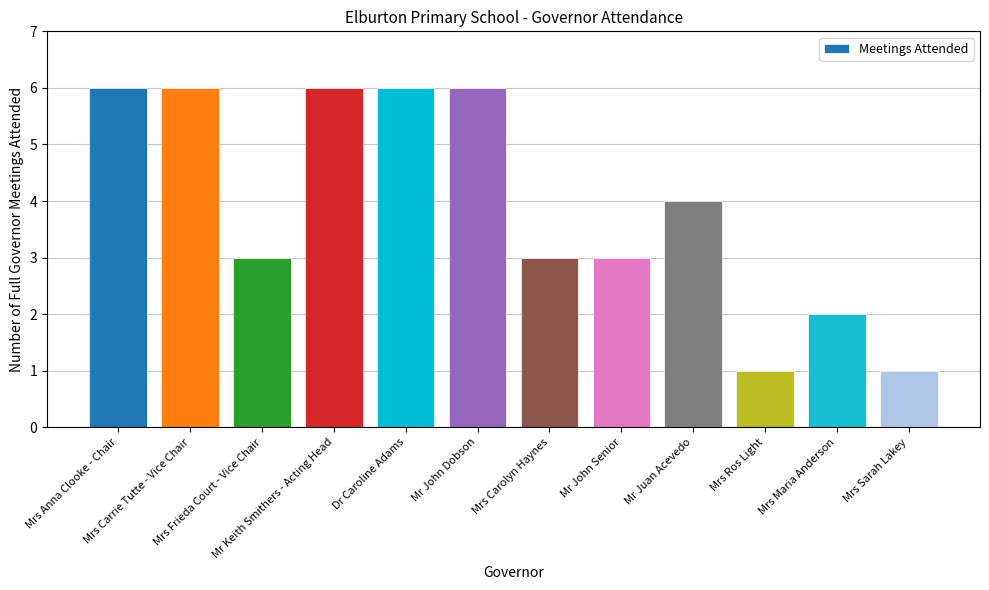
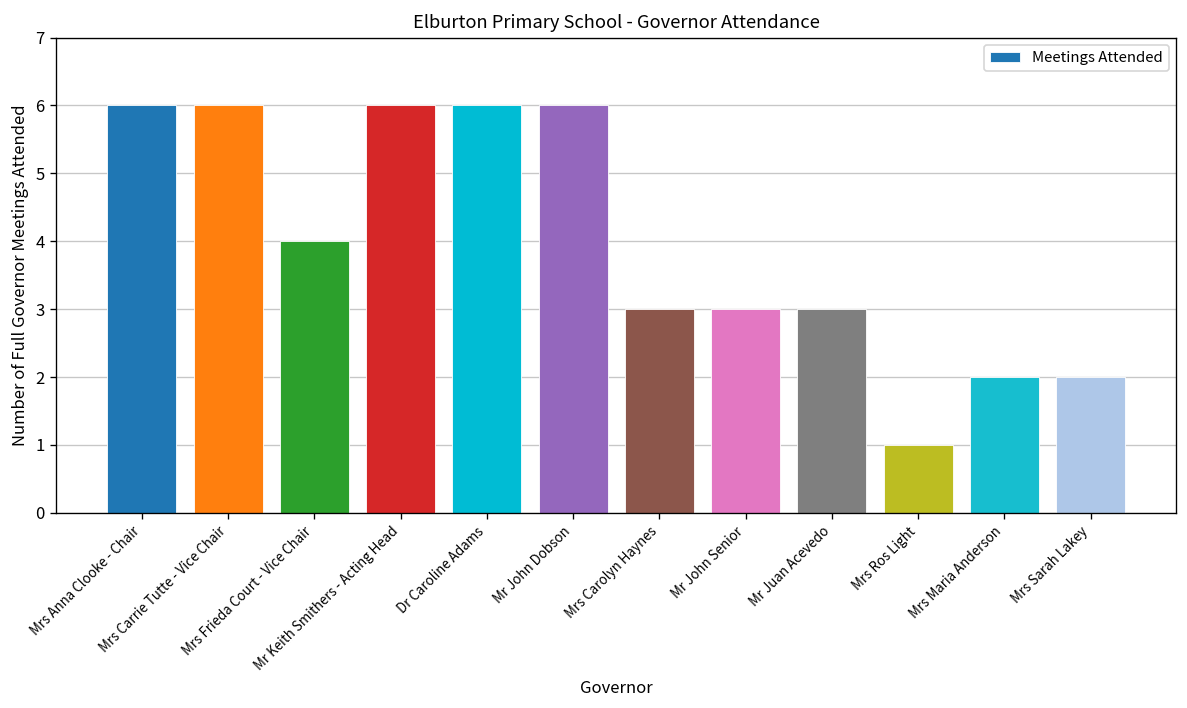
  {
    "Mrs Anna Clooke - Chair": 6,
    "Mrs Carrie Tutte - Vice Chair": 6,
-   "Mrs Frieda Court - Vice Chair": 3,
+   "Mrs Frieda Court - Vice Chair": 4,
    "Mr Keith Smithers - Acting Head": 6,
    "Dr Caroline Adams": 6,
    "Mr John Dobson": 6,
    "Mrs Carolyn Haynes": 3,
    "Mr John Senior": 3,
-   "Mr Juan Acevedo": 4,
+   "Mr Juan Acevedo": 3,
    "Mrs Ros Light": 1,
    "Mrs Maria Anderson": 2,
-   "Mrs Sarah Lakey": 1
+   "Mrs Sarah Lakey": 2
  }
